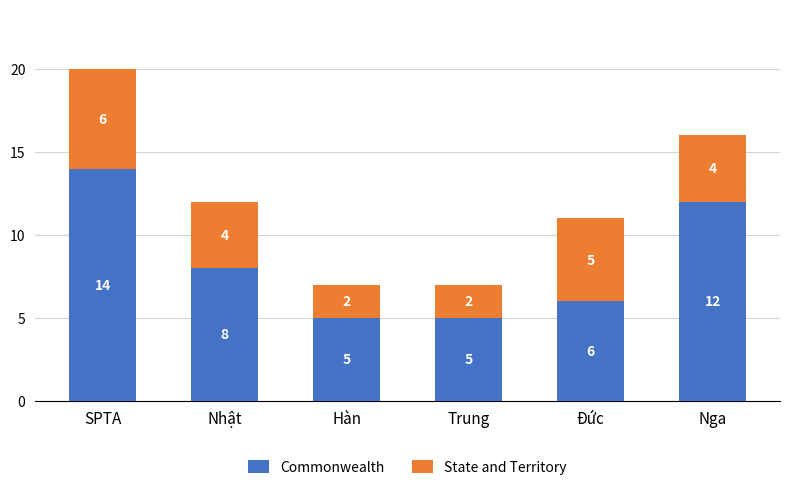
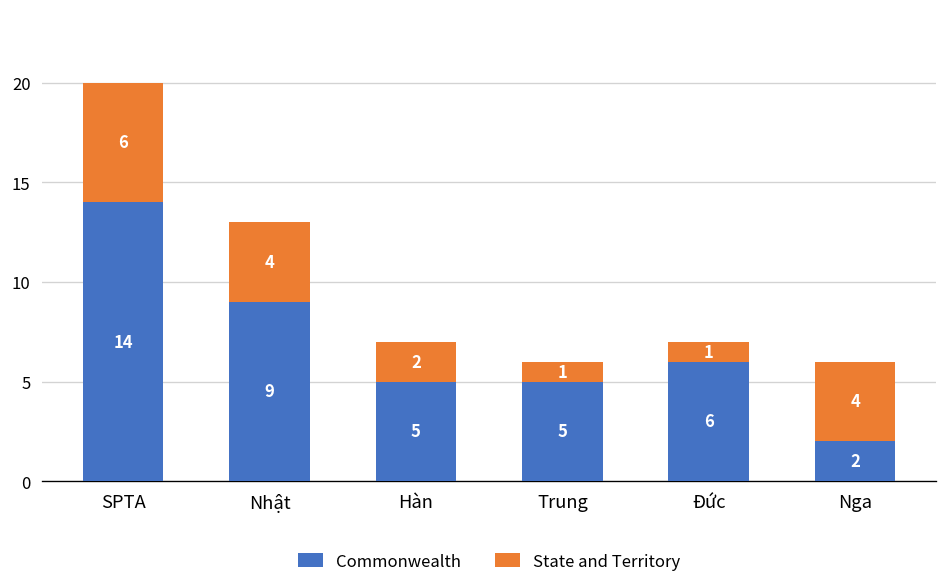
  {
    "Commonwealth": {
      "SPTA": 14,
-     "Nhật": 8,
+     "Nhật": 9,
      "Hàn": 5,
      "Trung": 5,
      "Đức": 6,
-     "Nga": 12
+     "Nga": 2
    },
    "State and Territory": {
      "SPTA": 6,
      "Nhật": 4,
      "Hàn": 2,
-     "Trung": 2,
-     "Đức": 5,
+     "Trung": 1,
+     "Đức": 1,
      "Nga": 4
    }
  }
